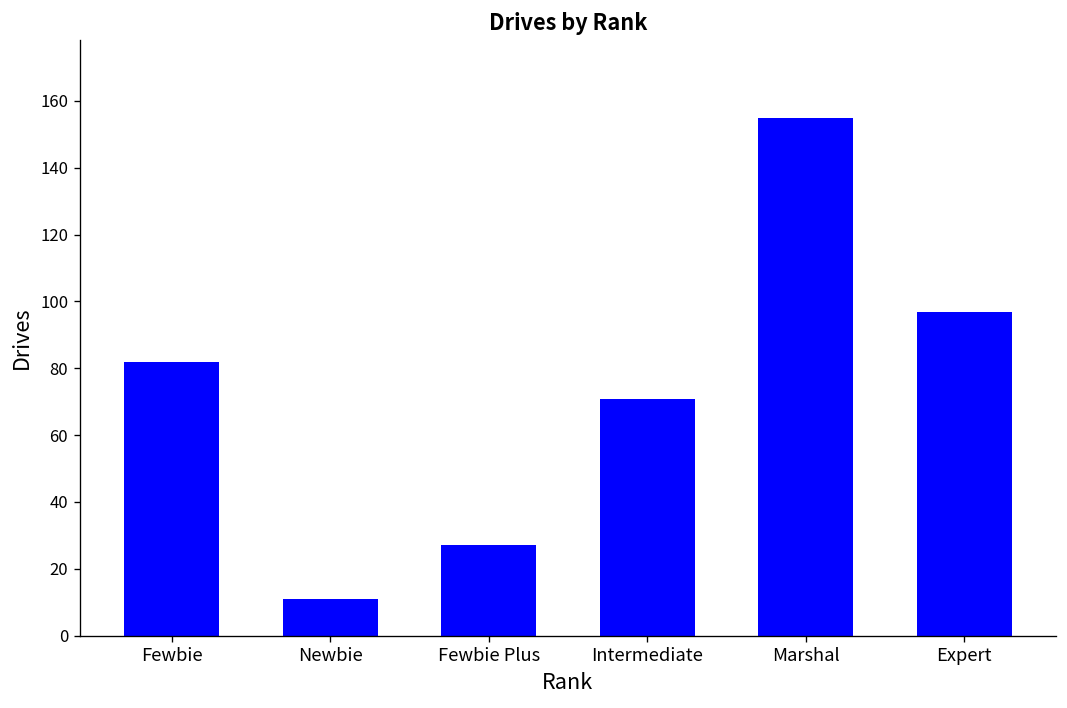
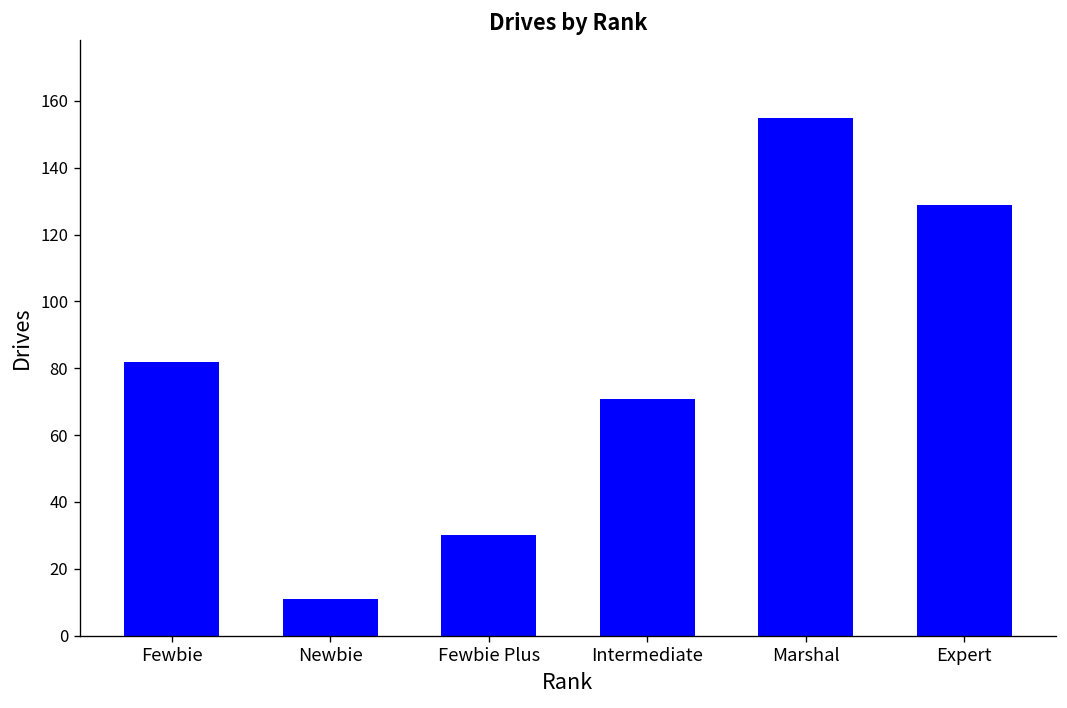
  {
    "Fewbie": 82,
    "Newbie": 11,
-   "Fewbie Plus": 27,
+   "Fewbie Plus": 30,
    "Intermediate": 71,
    "Marshal": 155,
-   "Expert": 97
+   "Expert": 129
  }
